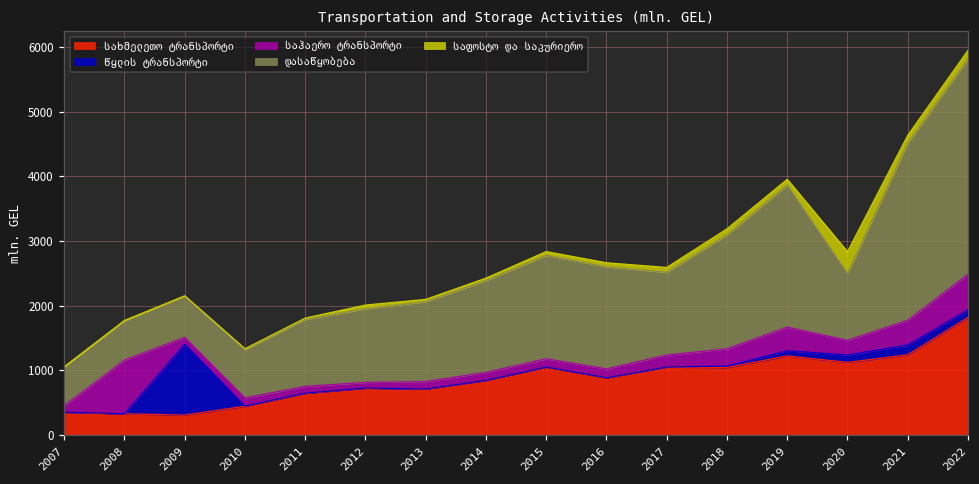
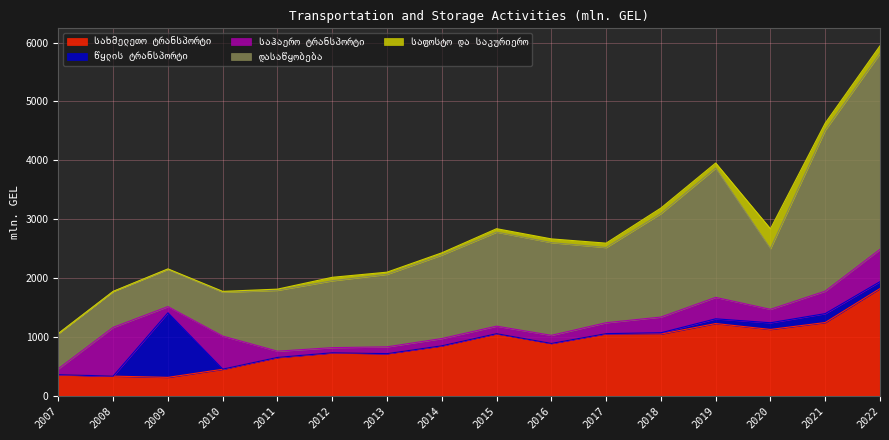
  {
    "სახმელეთო ტრანსპორტი": {
      "2009": 300,
      "2019": 1200,
      "2020": 1100,
      "2021": 1200,
      "2022": 1800
    },
    "წყლის ტრანსპორტი": {
      "2009": 1100,
      "2019": 100,
      "2020": 100,
      "2021": 200,
      "2022": 100
    },
    "საჰაერო ტრანსპორტი": {
      "2007": 100,
      "2008": 800,
      "2009": 100,
-     "2010": 100,
+     "2010": 600,
      "2011": 100,
      "2012": 100,
      "2013": 100,
      "2014": 100,
      "2015": 100,
      "2016": 100,
      "2017": 200,
      "2018": 300,
      "2019": 400,
      "2020": 200,
      "2021": 400,
      "2022": 500
    },
    "დასაწყობება": {
      "2012": 1100,
      "2015": 1600,
      "2016": 1600,
      "2017": 1300,
      "2018": 1800,
      "2019": 2200,
      "2020": 1000,
      "2021": 2700,
      "2022": 3300
    },
    "საფოსტო და საკურიერო": {
      "2012": 100,
      "2015": 100,
      "2016": 100,
      "2017": 100,
      "2018": 100,
      "2019": 100,
      "2020": 300,
      "2021": 100,
      "2022": 100
    }
  }
